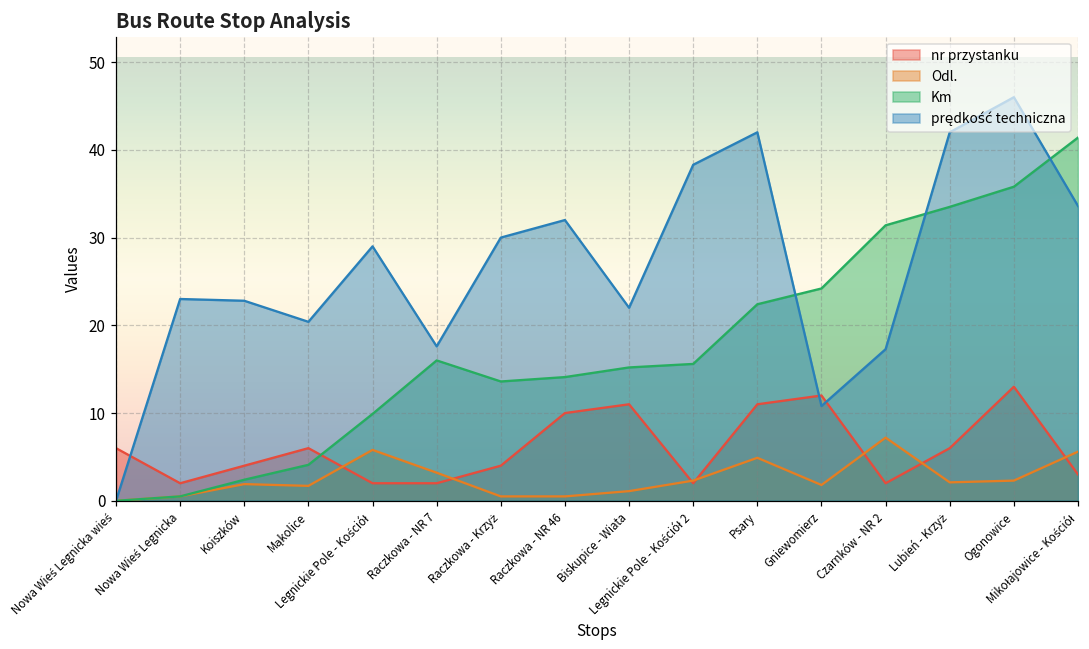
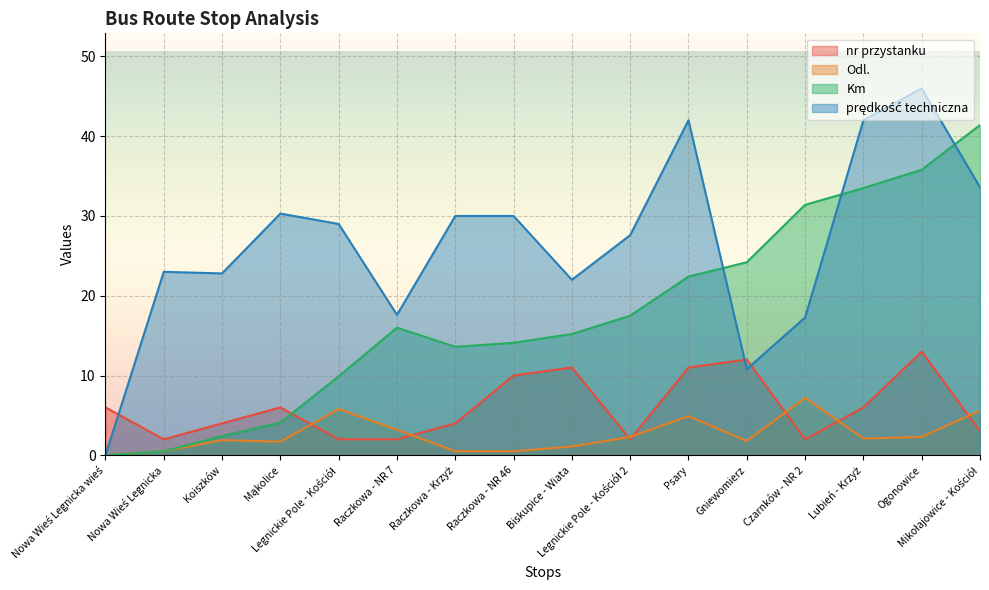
  {
    "Km": {
      "Koiszków": 2,
      "Mąkolice": 4,
      "Legnickie Pole - Kościół": 10,
      "Raczkowa - NR 7": 16,
      "Raczkowa - Krzyż": 14,
      "Raczkowa - NR 46": 14,
      "Biskupice - Wiata": 15,
-     "Legnickie Pole - Kościół 2": 16,
+     "Legnickie Pole - Kościół 2": 18,
      "Psary": 22,
      "Gniewomierz": 24,
      "Czarnków - NR 2": 31,
      "Lubień - Krzyż": 34,
      "Ogonowice": 36,
      "Mikołajowice - Kościół": 41
    },
    "prędkość techniczna": {
      "Nowa Wieś Legnicka": 23,
      "Koiszków": 23,
-     "Mąkolice": 20,
+     "Mąkolice": 30,
      "Legnickie Pole - Kościół": 29,
      "Raczkowa - NR 7": 18,
      "Raczkowa - Krzyż": 30,
-     "Raczkowa - NR 46": 32,
+     "Raczkowa - NR 46": 30,
      "Biskupice - Wiata": 22,
-     "Legnickie Pole - Kościół 2": 38,
+     "Legnickie Pole - Kościół 2": 28,
      "Psary": 42,
      "Gniewomierz": 11,
      "Czarnków - NR 2": 17,
      "Mikołajowice - Kościół": 34
    }
  }
